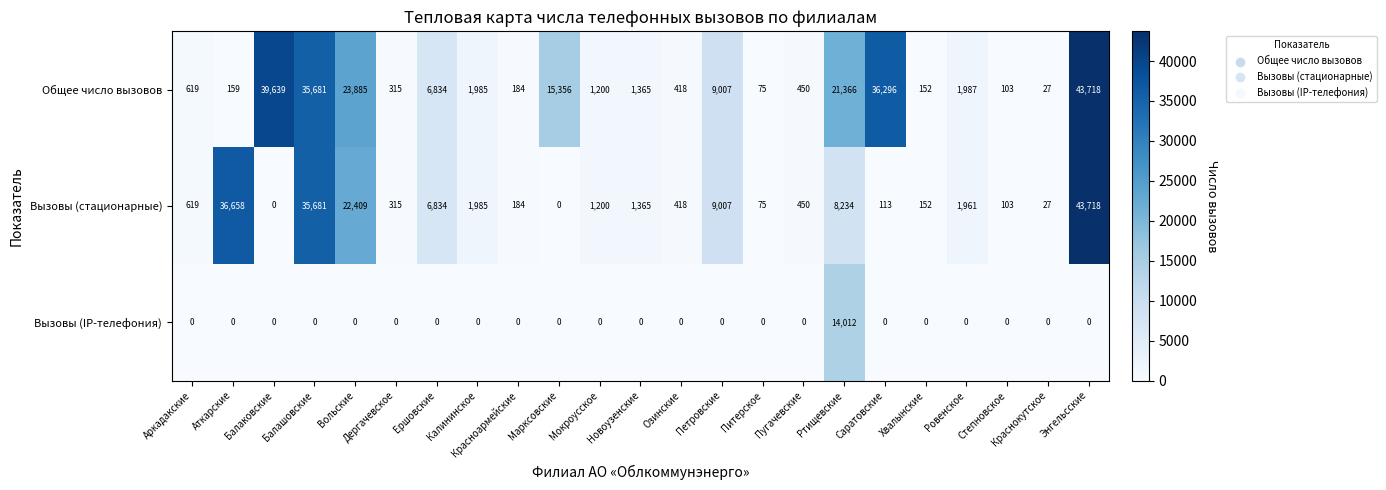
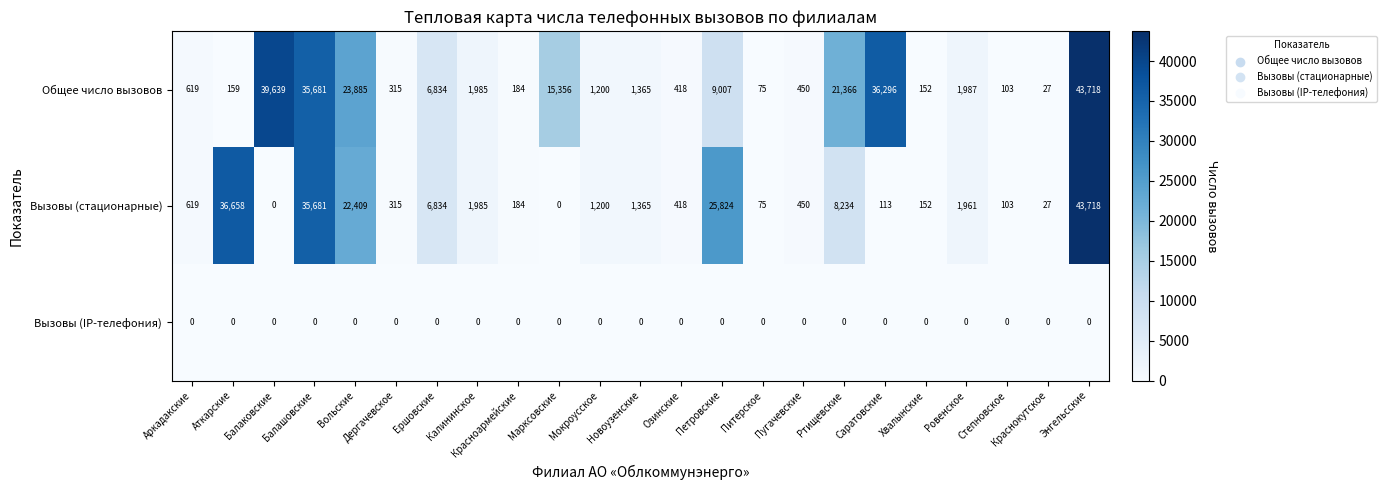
  {
    "Общее число вызовов": {
      "Аркадакские": "619",
      "Аткарские": "159",
      "Балаковские": "39,639",
      "Балашовские": "35,681",
      "Вольские": "23,885",
      "Дергачевское": "315",
      "Ершовские": "6,834",
      "Калининское": "1,985",
      "Красноармейские": "184",
      "Марксовские": "15,356",
      "Мокроусское": "1,200",
      "Новоузенские": "1,365",
      "Озинские": "418",
      "Петровские": "9,007",
      "Питерское": "75",
      "Пугачевские": "450",
      "Ртищевские": "21,366",
      "Саратовские": "36,296",
      "Хвалынские": "152",
      "Ровенское": "1,987",
      "Степновское": "103",
      "Краснокутское": "27",
      "Энгельсские": "43,718"
    },
    "Вызовы (стационарные)": {
      "Аркадакские": "619",
      "Аткарские": "36,658",
      "Балаковские": "0",
      "Балашовские": "35,681",
      "Вольские": "22,409",
      "Дергачевское": "315",
      "Ершовские": "6,834",
      "Калининское": "1,985",
      "Красноармейские": "184",
      "Марксовские": "0",
      "Мокроусское": "1,200",
      "Новоузенские": "1,365",
      "Озинские": "418",
-     "Петровские": "9,007",
+     "Петровские": "25,824",
      "Питерское": "75",
      "Пугачевские": "450",
      "Ртищевские": "8,234",
      "Саратовские": "113",
      "Хвалынские": "152",
      "Ровенское": "1,961",
      "Степновское": "103",
      "Краснокутское": "27",
      "Энгельсские": "43,718"
    },
    "Вызовы (IP-телефония)": {
      "Аркадакские": "0",
      "Аткарские": "0",
      "Балаковские": "0",
      "Балашовские": "0",
      "Вольские": "0",
      "Дергачевское": "0",
      "Ершовские": "0",
      "Калининское": "0",
      "Красноармейские": "0",
      "Марксовские": "0",
      "Мокроусское": "0",
      "Новоузенские": "0",
      "Озинские": "0",
      "Петровские": "0",
      "Питерское": "0",
      "Пугачевские": "0",
-     "Ртищевские": "14,012",
+     "Ртищевские": "0",
      "Саратовские": "0",
      "Хвалынские": "0",
      "Ровенское": "0",
      "Степновское": "0",
      "Краснокутское": "0",
      "Энгельсские": "0"
    }
  }
